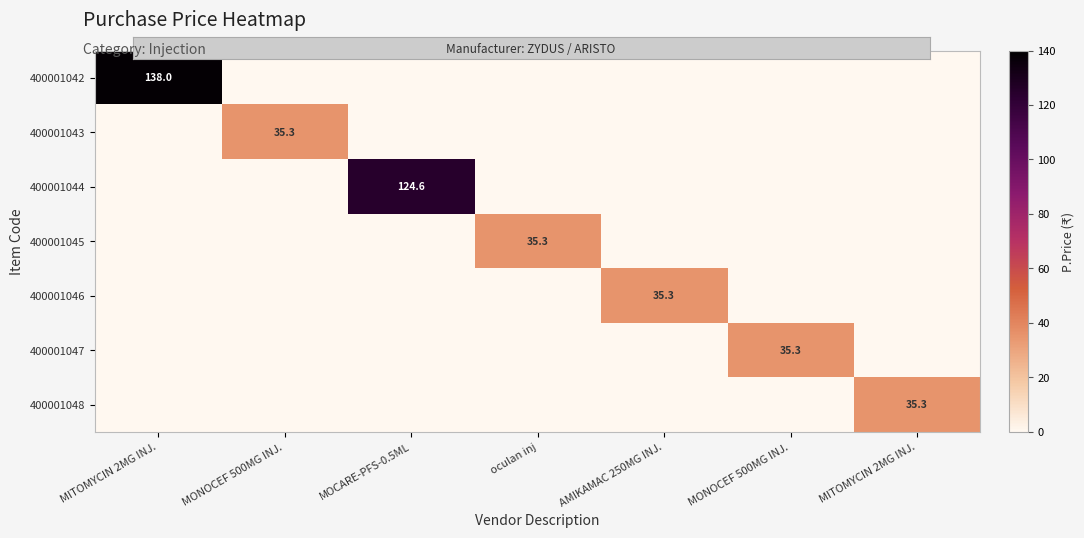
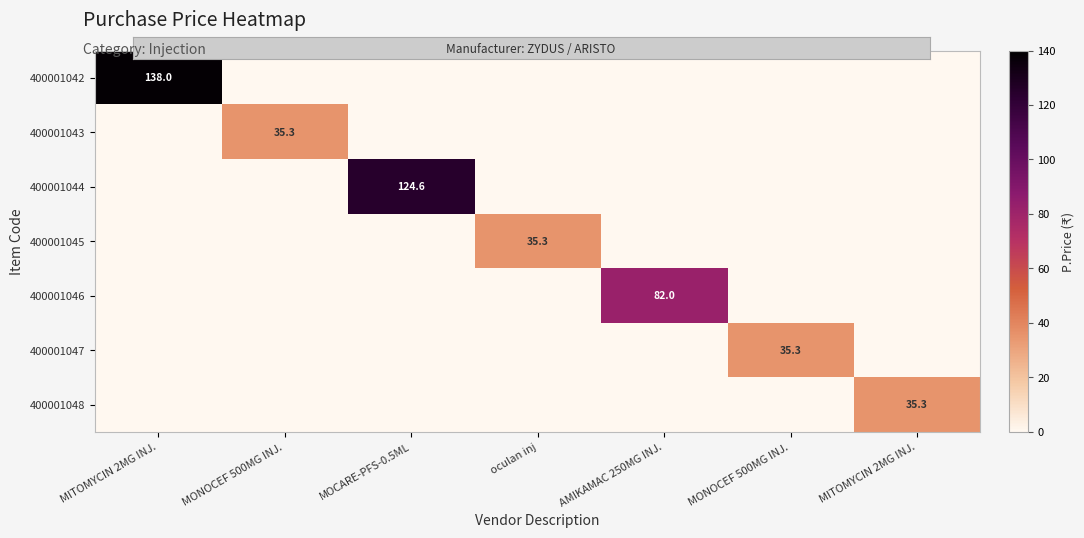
  {
    "400001044": {
      "MOCARE-PFS-0.5ML": 124.6
    },
    "400001045": {
      "oculan inj": 35.3
    },
    "400001046": {
-     "AMIKAMAC 250MG INJ.": 35.3
+     "AMIKAMAC 250MG INJ.": 82.0
    }
  }
